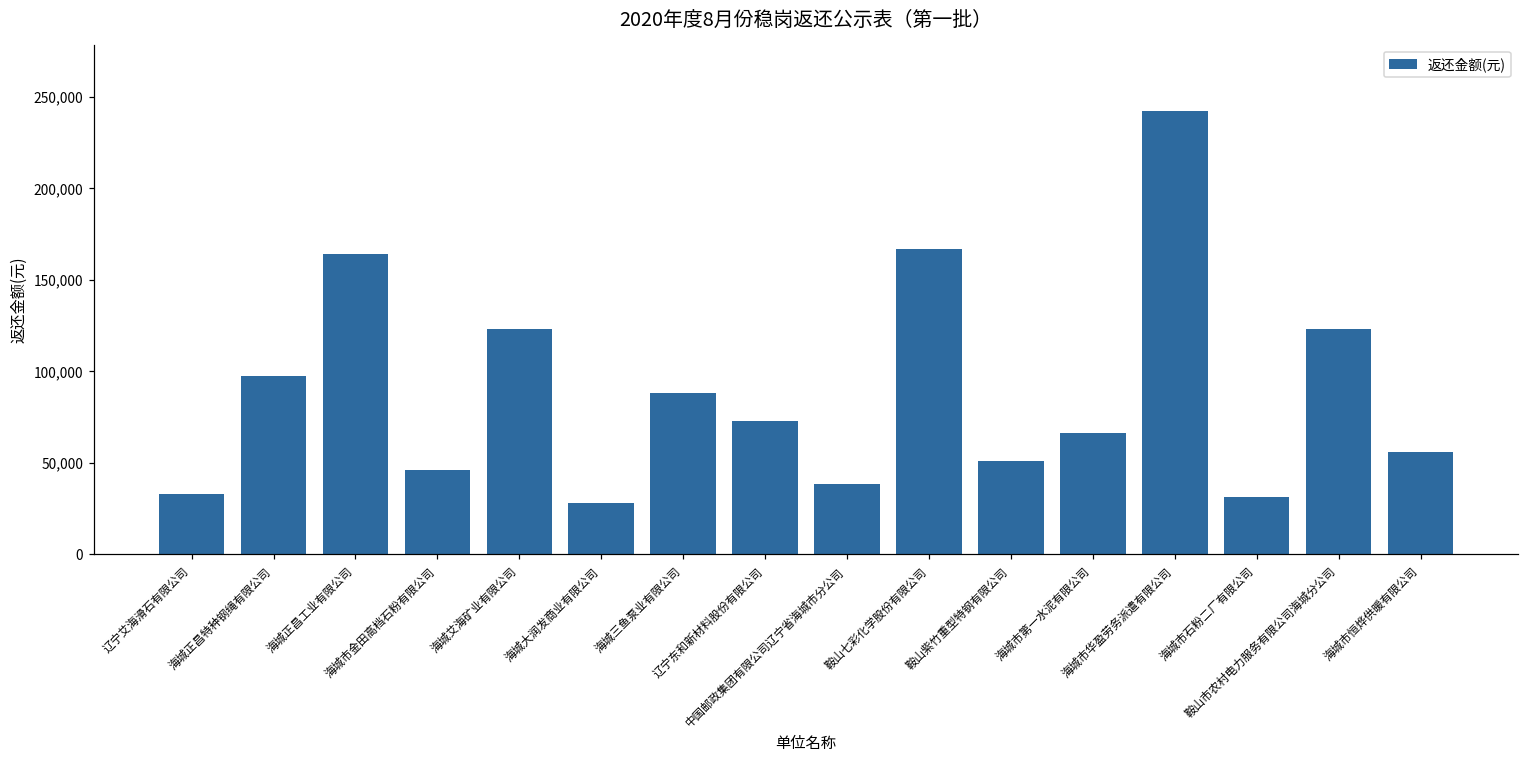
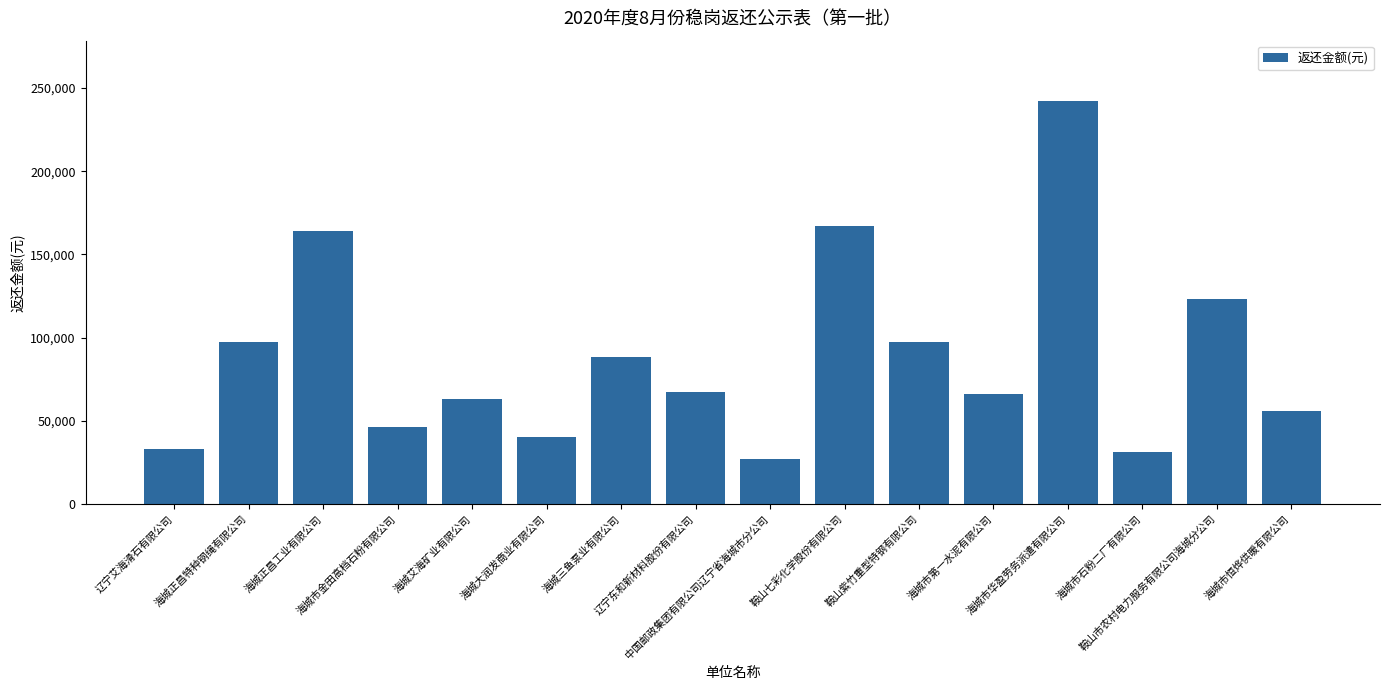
  {
    "辽宁艾海滑石有限公司": "33,000",
    "海城正昌特种钢绳有限公司": "98,000",
    "海城正昌工业有限公司": "164,000",
    "海城市金田高档石粉有限公司": "46,000",
-   "海城艾海矿业有限公司": "123,000",
-   "海城大润发商业有限公司": "28,000",
+   "海城艾海矿业有限公司": "63,000",
+   "海城大润发商业有限公司": "40,000",
    "海城三鱼泵业有限公司": "88,000",
-   "辽宁东和新材料股份有限公司": "73,000",
-   "中国邮政集团有限公司辽宁省海城市分公司": "39,000",
+   "辽宁东和新材料股份有限公司": "67,000",
+   "中国邮政集团有限公司辽宁省海城市分公司": "27,000",
    "鞍山七彩化学股份有限公司": "167,000",
-   "鞍山紫竹重型特钢有限公司": "51,000",
+   "鞍山紫竹重型特钢有限公司": "97,000",
    "海城市第一水泥有限公司": "66,000",
    "海城市华盈劳务派遣有限公司": "242,000",
    "海城市石粉二厂有限公司": "31,000",
    "鞍山市农村电力服务有限公司海城分公司": "123,000",
    "海城市恒烨供暖有限公司": "56,000"
  }
